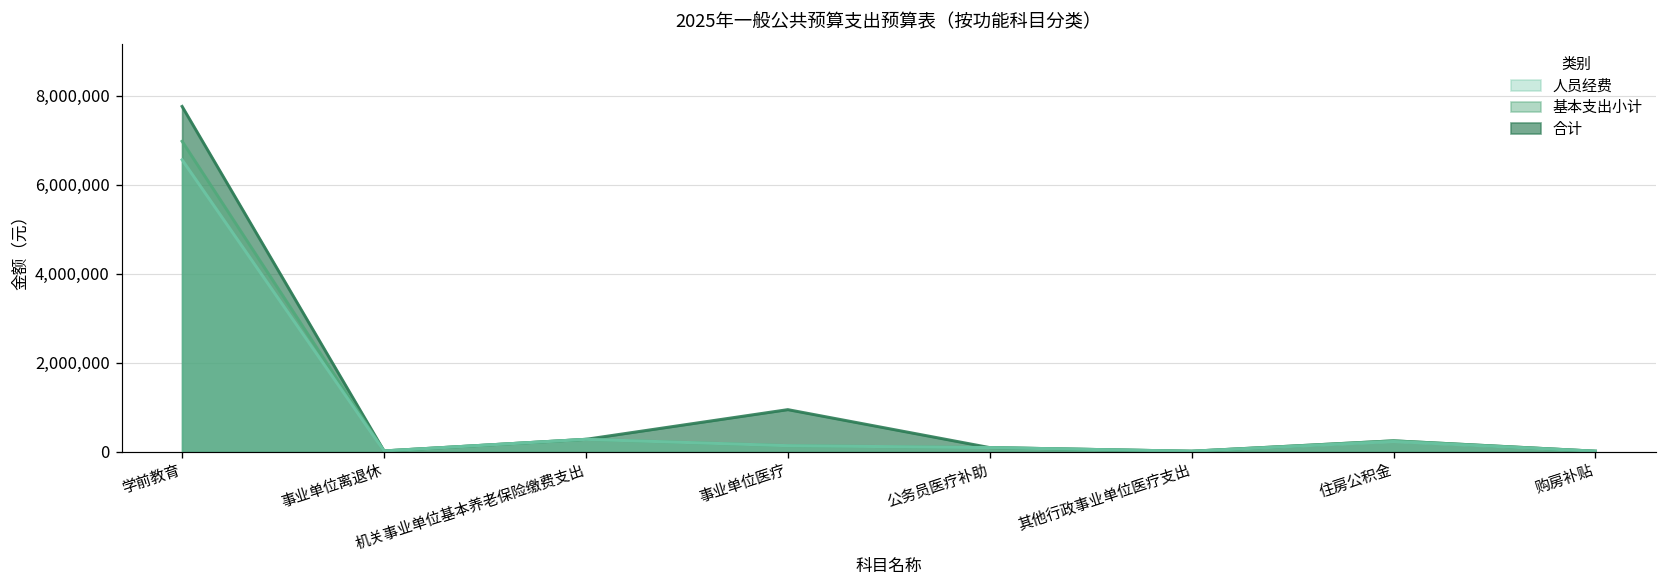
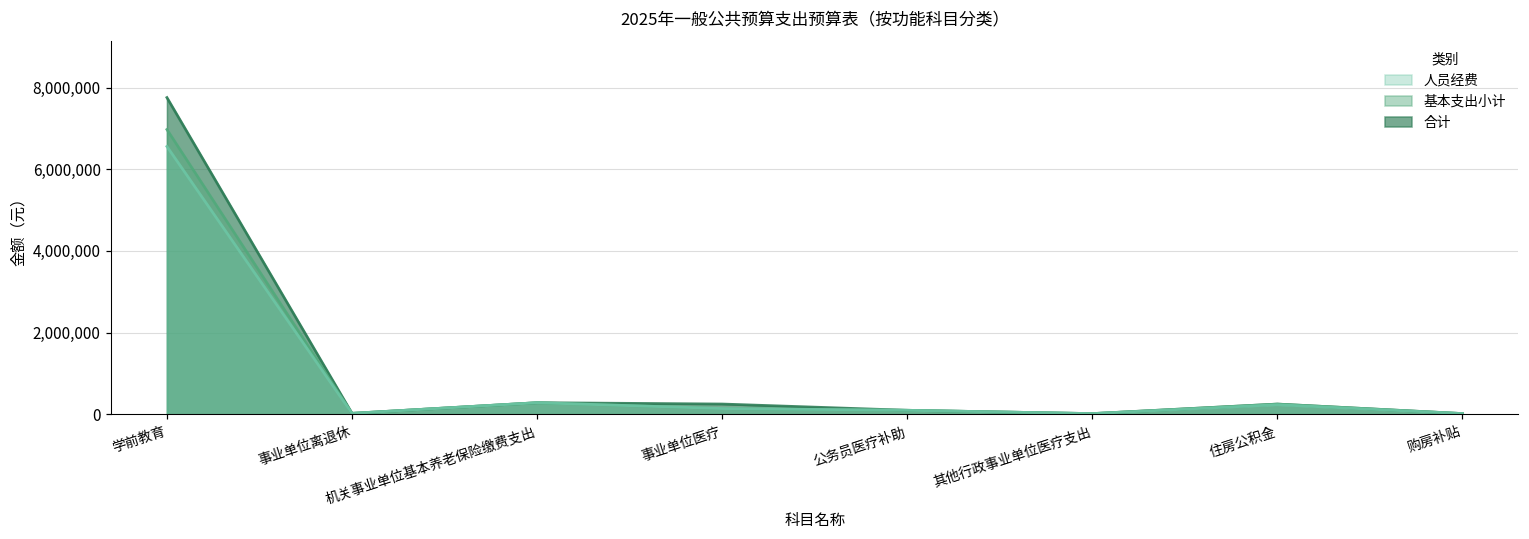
  {
    "合计": {
      "学前教育": "7,800,000",
-     "事业单位医疗": "900,000"
+     "事业单位医疗": "200,000"
    }
  }
